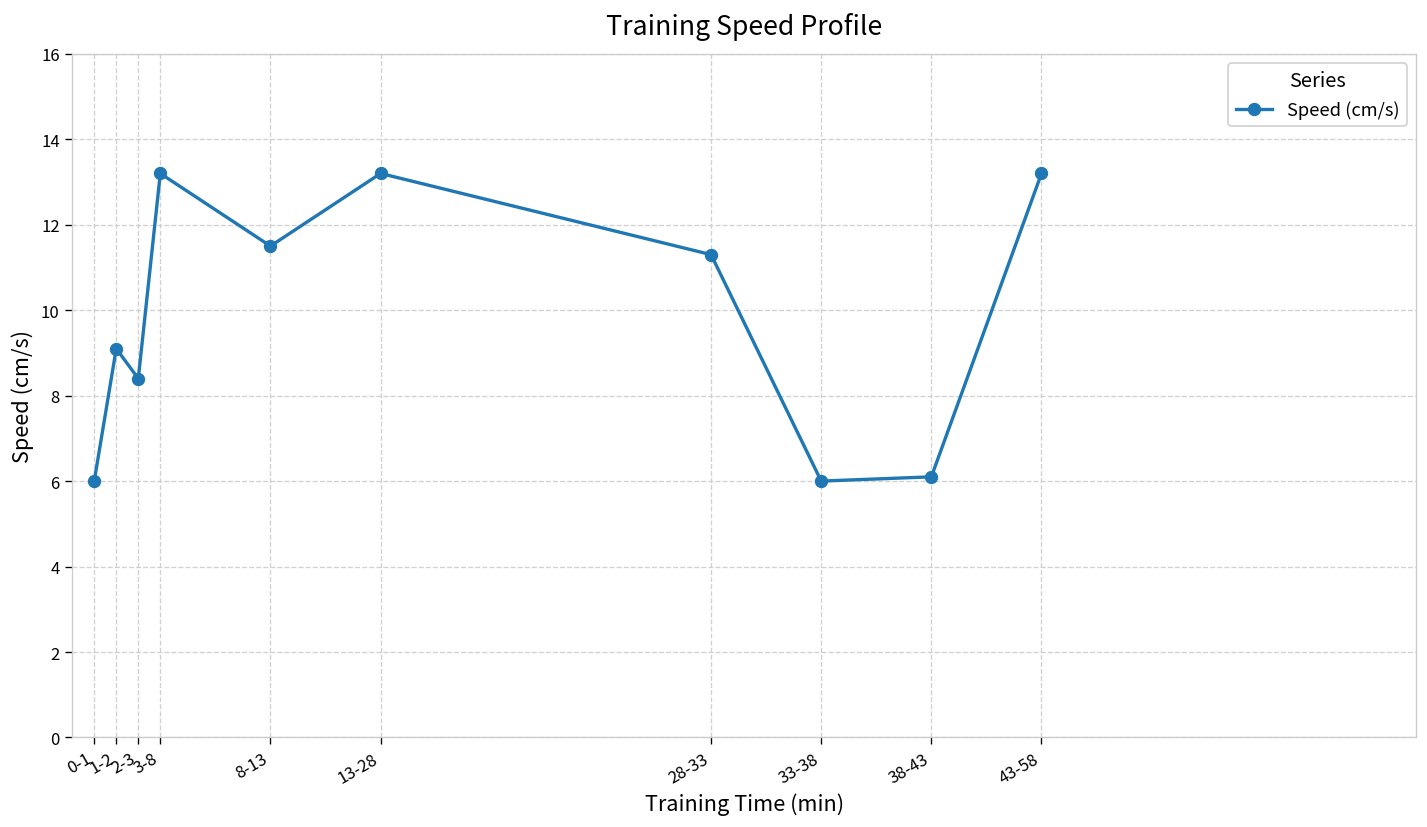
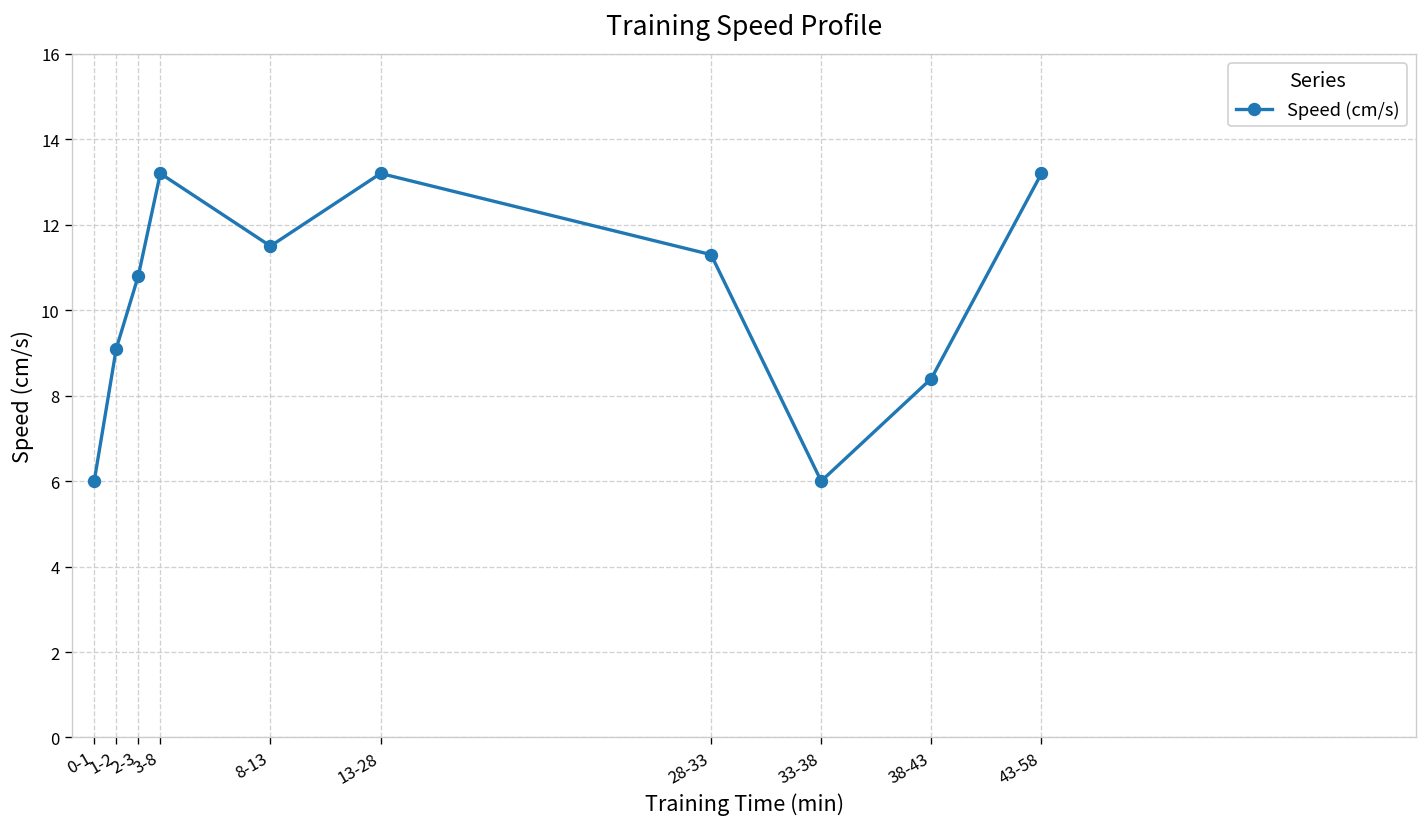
  {
    "0-1": 6.0,
    "1-2": 9.1,
-   "2-3": 8.4,
+   "2-3": 10.8,
    "3-8": 13.2,
    "8-13": 11.5,
    "13-28": 13.2,
    "28-33": 11.3,
    "33-38": 6.0,
-   "38-43": 6.1,
+   "38-43": 8.4,
    "43-58": 13.2
  }
